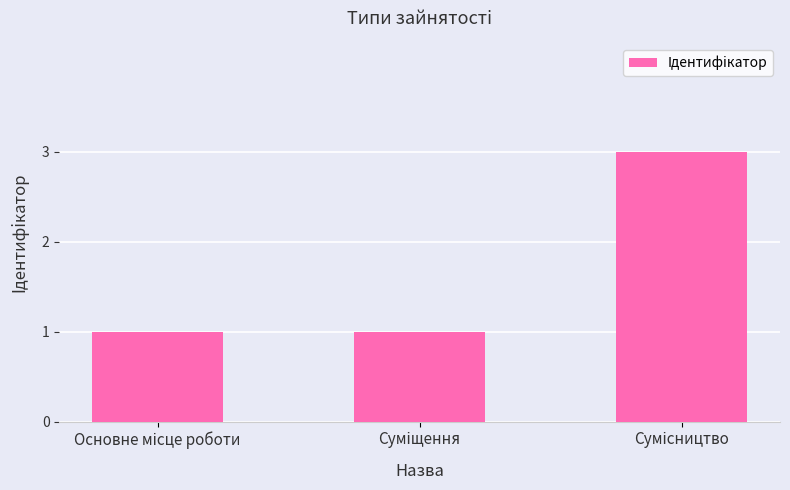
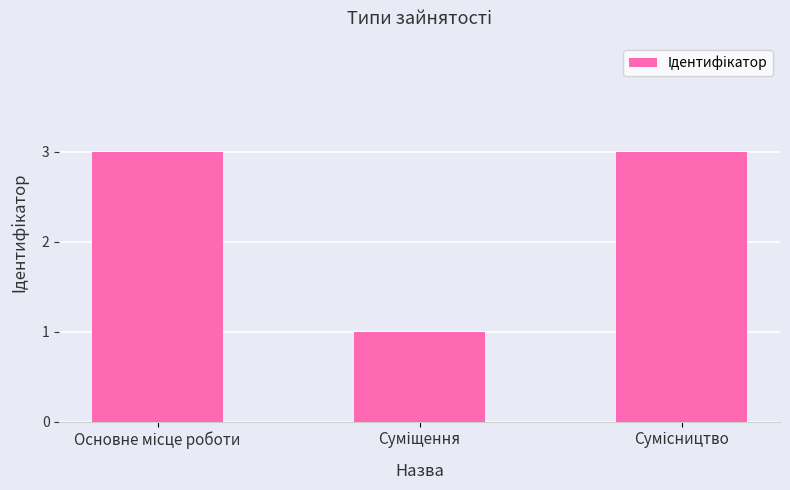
  {
-   "Основне місце роботи": 1,
+   "Основне місце роботи": 3,
    "Суміщення": 1,
    "Сумісництво": 3
  }
